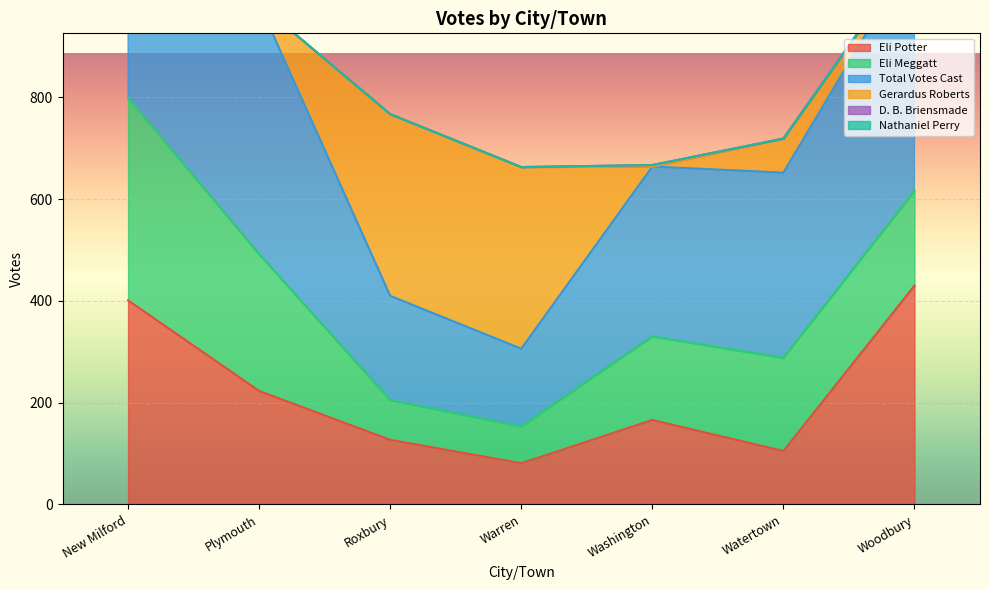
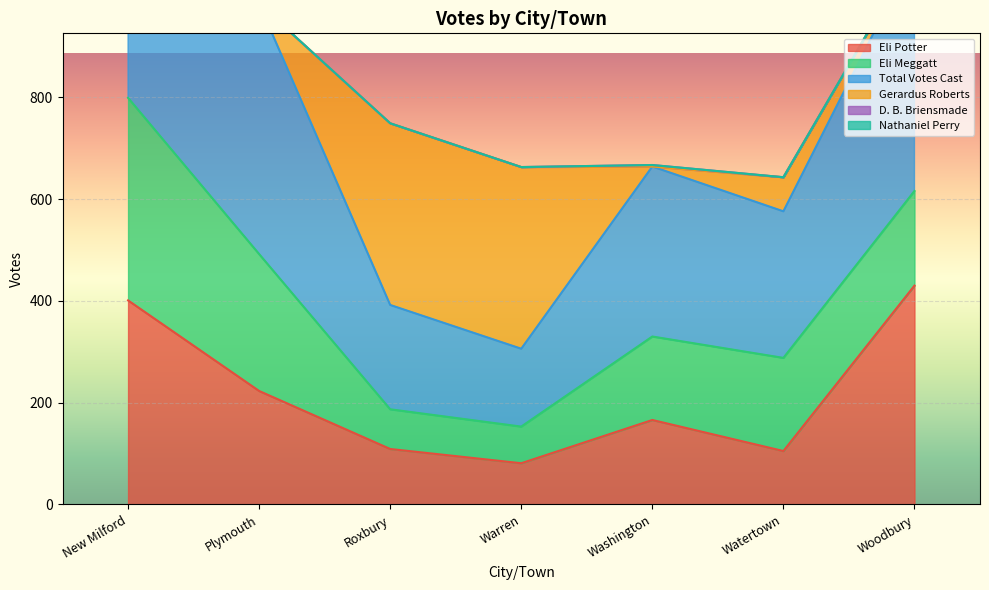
  {
    "Eli Potter": {
      "New Milford": 400,
      "Plymouth": 220,
-     "Roxbury": 130,
+     "Roxbury": 110,
      "Warren": 80,
      "Washington": 170,
      "Watertown": 110,
      "Woodbury": 430
    },
    "Total Votes Cast": {
      "Roxbury": 210,
      "Warren": 150,
-     "Watertown": 360
+     "Watertown": 290
    }
  }
